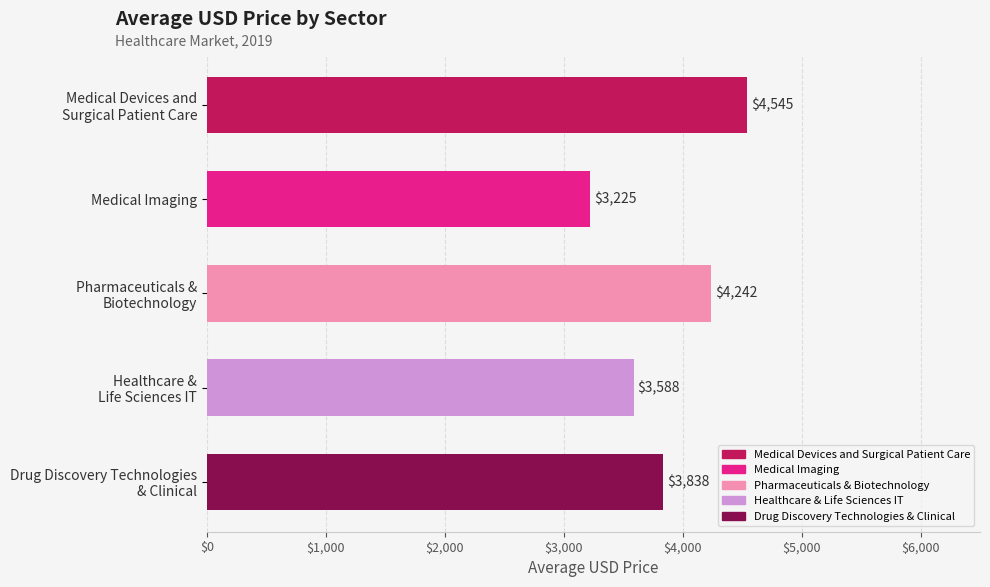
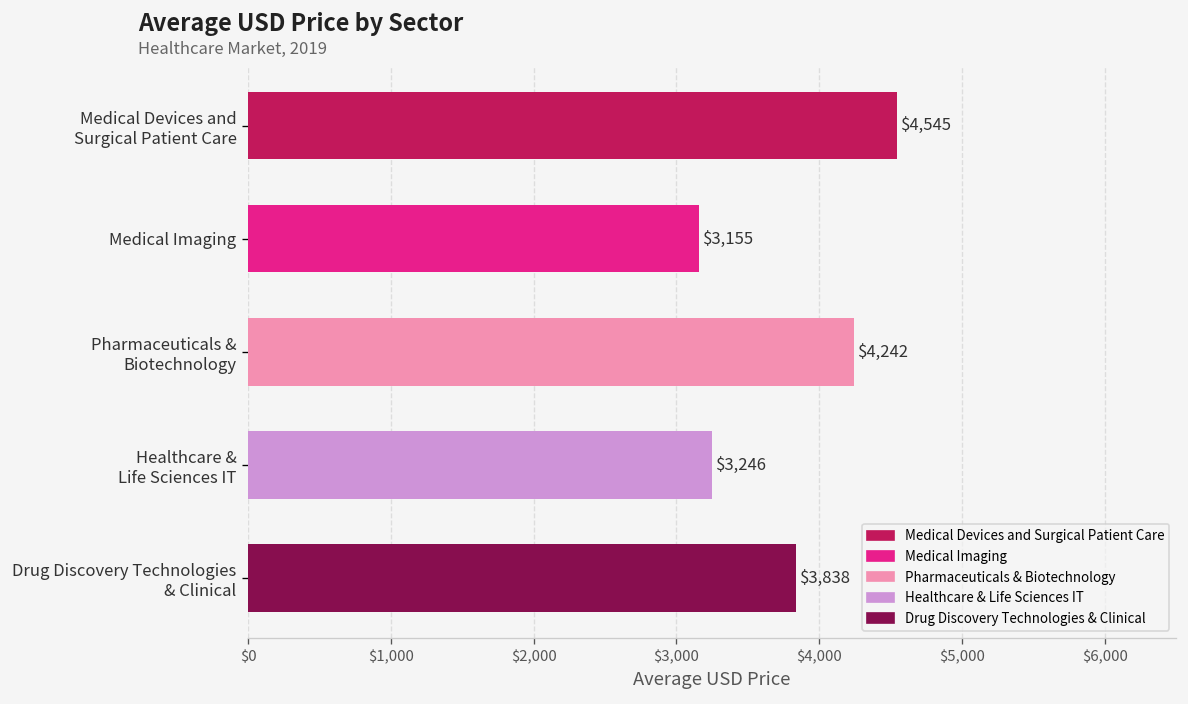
  {
    "Medical Devices and Surgical Patient Care": "$4,545",
-   "Medical Imaging": "$3,225",
+   "Medical Imaging": "$3,155",
    "Pharmaceuticals & Biotechnology": "$4,242",
-   "Healthcare & Life Sciences IT": "$3,588",
+   "Healthcare & Life Sciences IT": "$3,246",
    "Drug Discovery Technologies & Clinical": "$3,838"
  }
